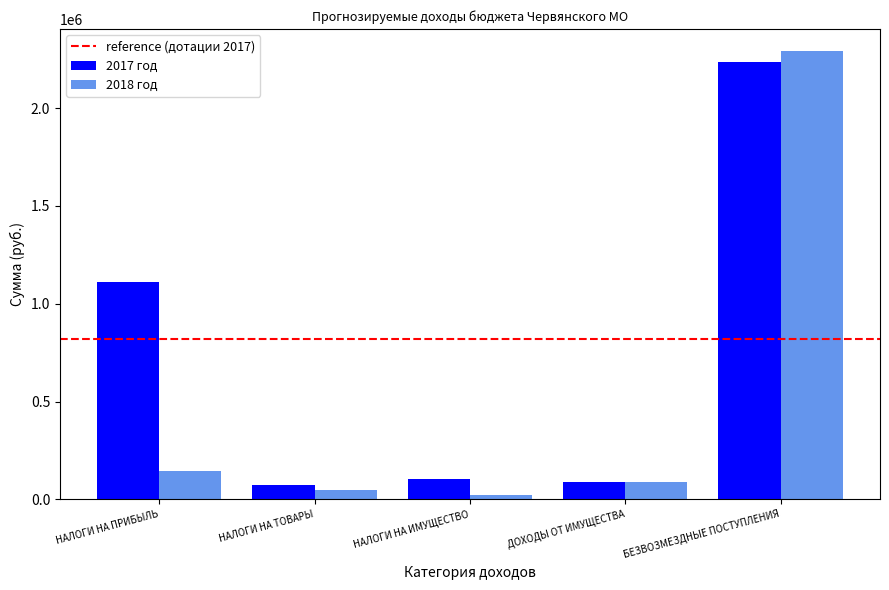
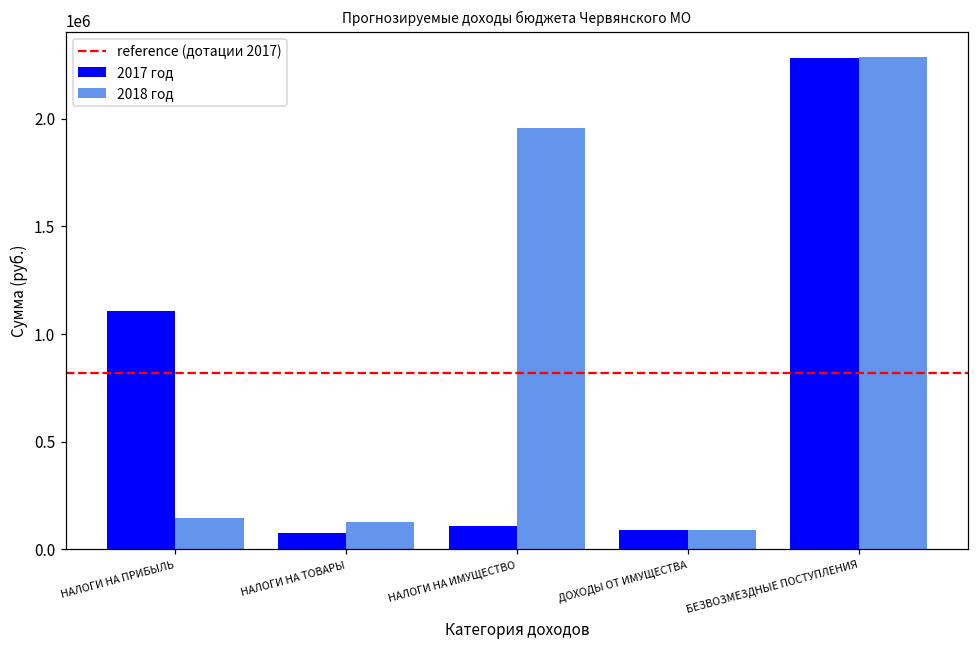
  {
    "2017 год": {
      "НАЛОГИ НА ПРИБЫЛЬ": 1110000,
      "НАЛОГИ НА ТОВАРЫ": 70000,
      "НАЛОГИ НА ИМУЩЕСТВО": 110000,
      "ДОХОДЫ ОТ ИМУЩЕСТВА": 90000,
-     "БЕЗВОЗМЕЗДНЫЕ ПОСТУПЛЕНИЯ": 2230000
+     "БЕЗВОЗМЕЗДНЫЕ ПОСТУПЛЕНИЯ": 2280000
    },
    "2018 год": {
      "НАЛОГИ НА ПРИБЫЛЬ": 150000,
-     "НАЛОГИ НА ТОВАРЫ": 50000,
-     "НАЛОГИ НА ИМУЩЕСТВО": 20000,
+     "НАЛОГИ НА ТОВАРЫ": 130000,
+     "НАЛОГИ НА ИМУЩЕСТВО": 1960000,
      "ДОХОДЫ ОТ ИМУЩЕСТВА": 90000,
      "БЕЗВОЗМЕЗДНЫЕ ПОСТУПЛЕНИЯ": 2290000
    }
  }
